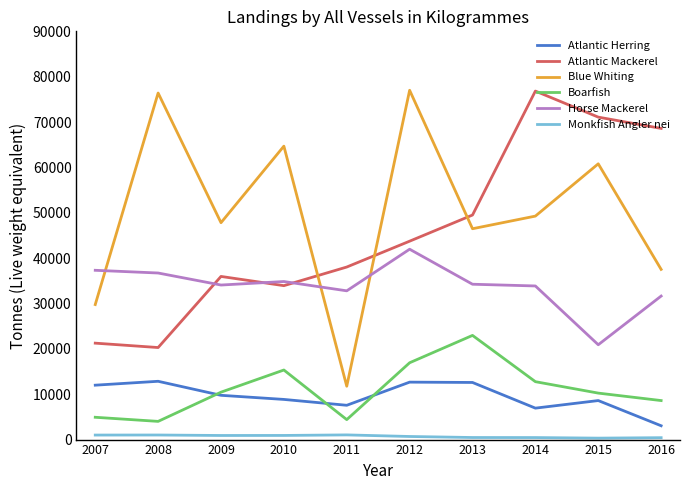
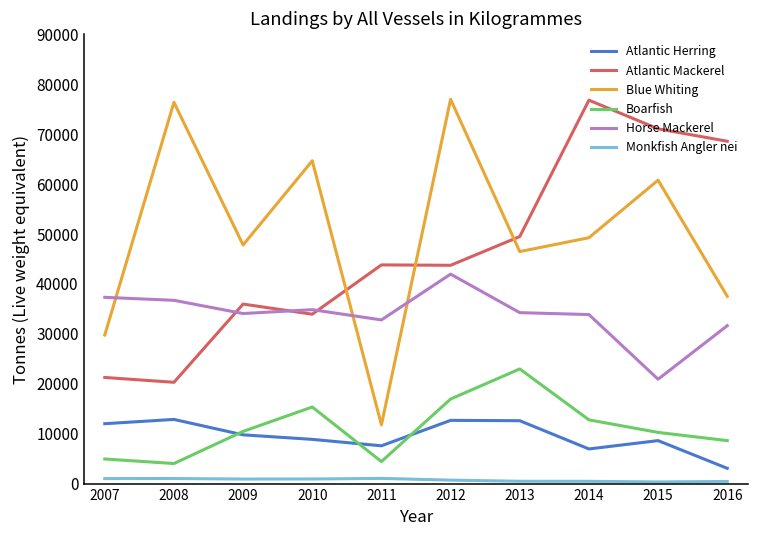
  {
    "Atlantic Herring": {
      "2007": 12000,
      "2008": 13000,
      "2009": 10000,
      "2010": 9000,
      "2011": 8000,
      "2012": 13000,
      "2013": 13000,
      "2014": 7000,
      "2015": 9000,
      "2016": 3000
    },
    "Atlantic Mackerel": {
      "2007": 21000,
      "2008": 20000,
      "2009": 36000,
      "2010": 34000,
-     "2011": 38000,
+     "2011": 44000,
      "2012": 44000,
      "2013": 50000,
      "2014": 77000,
      "2015": 71000,
      "2016": 69000
    },
    "Blue Whiting": {
      "2007": 30000,
      "2008": 76000,
      "2009": 48000,
      "2010": 65000,
      "2011": 12000,
      "2012": 77000,
      "2013": 46000,
      "2014": 49000,
      "2015": 61000,
      "2016": 38000
    },
    "Boarfish": {
      "2007": 5000,
      "2008": 4000,
      "2009": 10000,
      "2010": 15000,
      "2011": 4000,
      "2012": 17000,
      "2013": 23000,
      "2014": 13000,
      "2015": 10000,
      "2016": 9000
    },
    "Horse Mackerel": {
      "2007": 37000,
      "2008": 37000,
      "2009": 34000,
      "2010": 35000,
      "2011": 33000,
      "2012": 42000,
      "2013": 34000,
      "2014": 34000,
      "2015": 21000,
      "2016": 32000
    },
    "Monkfish Angler nei": {
      "2007": 1000,
      "2008": 1000,
      "2009": 1000,
      "2010": 1000,
      "2011": 1000,
      "2012": 1000,
      "2013": 0,
      "2014": 0,
      "2015": 0,
      "2016": 0
    }
  }
